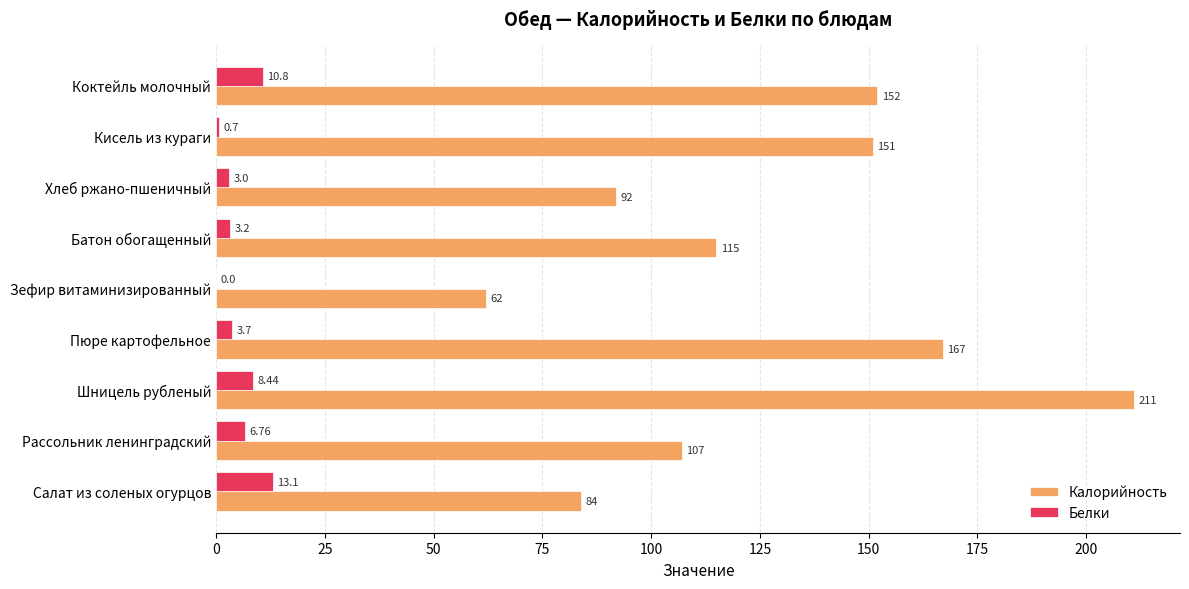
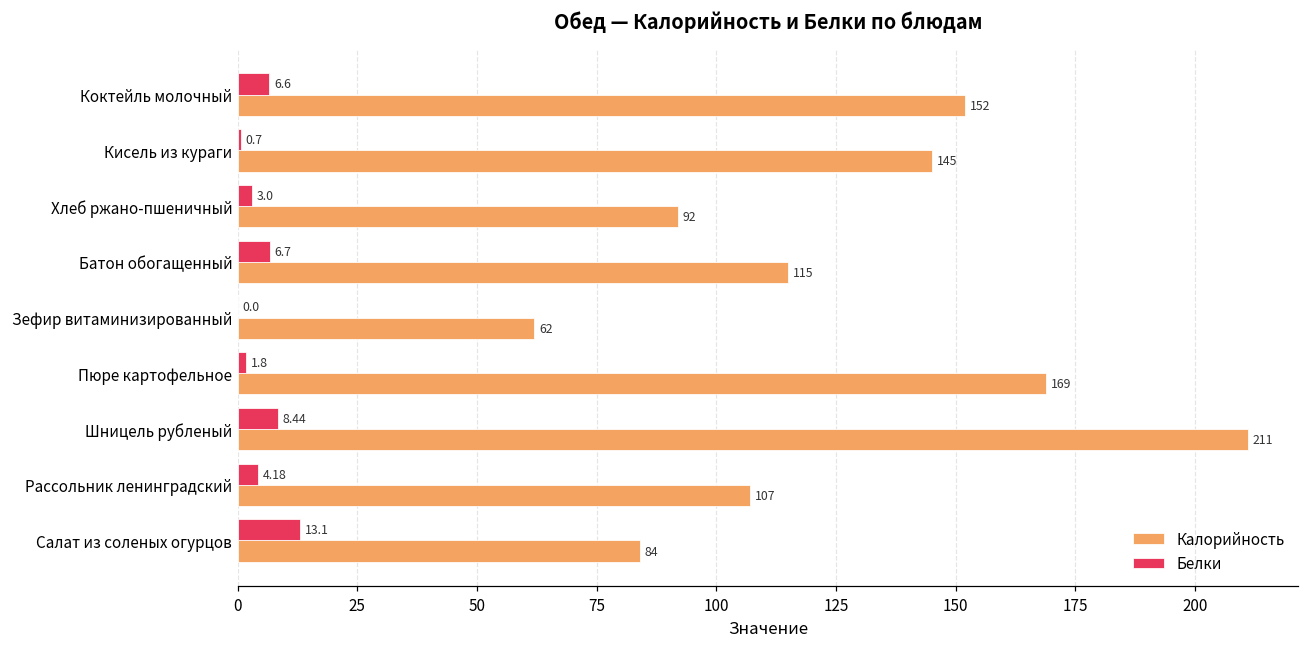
  {
    "Калорийность": {
      "Коктейль молочный": 152,
-     "Кисель из кураги": 151,
+     "Кисель из кураги": 145,
      "Хлеб ржано-пшеничный": 92,
      "Батон обогащенный": 115,
      "Зефир витаминизированный": 62,
-     "Пюре картофельное": 167,
+     "Пюре картофельное": 169,
      "Шницель рубленый": 211,
      "Рассольник ленинградский": 107,
      "Салат из соленых огурцов": 84
    },
    "Белки": {
-     "Коктейль молочный": 10.8,
+     "Коктейль молочный": 6.6,
      "Кисель из кураги": 0.7,
      "Хлеб ржано-пшеничный": 3.0,
-     "Батон обогащенный": 3.2,
+     "Батон обогащенный": 6.7,
      "Зефир витаминизированный": 0.0,
-     "Пюре картофельное": 3.7,
+     "Пюре картофельное": 1.8,
      "Шницель рубленый": 8.44,
-     "Рассольник ленинградский": 6.76,
+     "Рассольник ленинградский": 4.18,
      "Салат из соленых огурцов": 13.1
    }
  }
